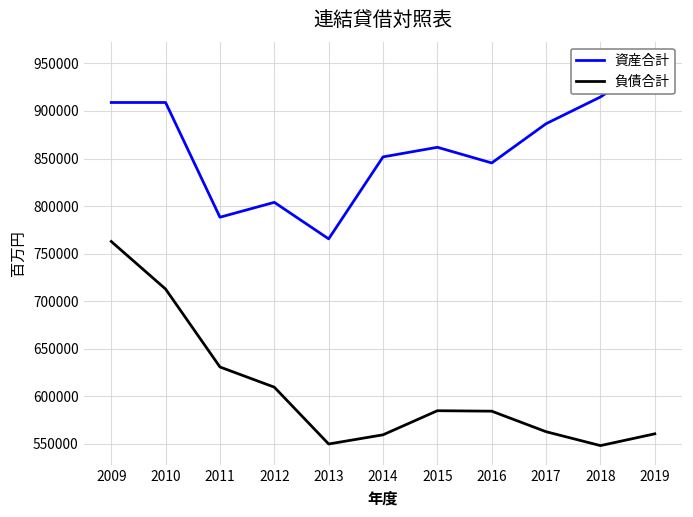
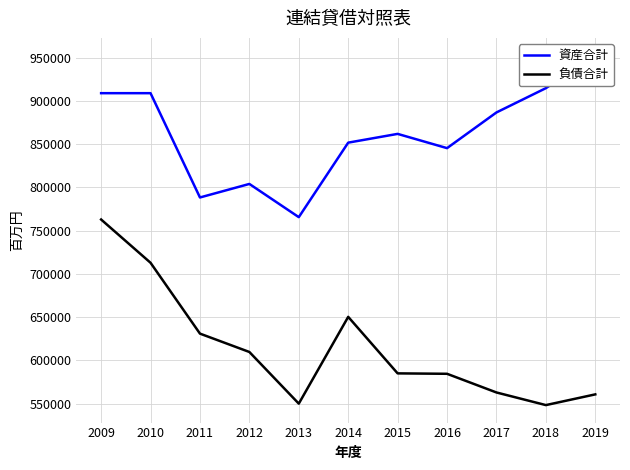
  {
    "資産合計": {
      "2009": 910000,
      "2010": 910000,
      "2011": 790000,
      "2012": 800000,
      "2013": 770000,
      "2014": 850000,
      "2015": 860000,
      "2016": 850000,
      "2017": 890000,
      "2018": 910000
    },
    "負債合計": {
      "2009": 760000,
      "2010": 710000,
      "2011": 630000,
      "2012": 610000,
      "2013": 550000,
-     "2014": 560000,
+     "2014": 650000,
      "2015": 580000,
      "2016": 580000,
      "2017": 560000,
      "2018": 550000,
      "2019": 560000
    }
  }
